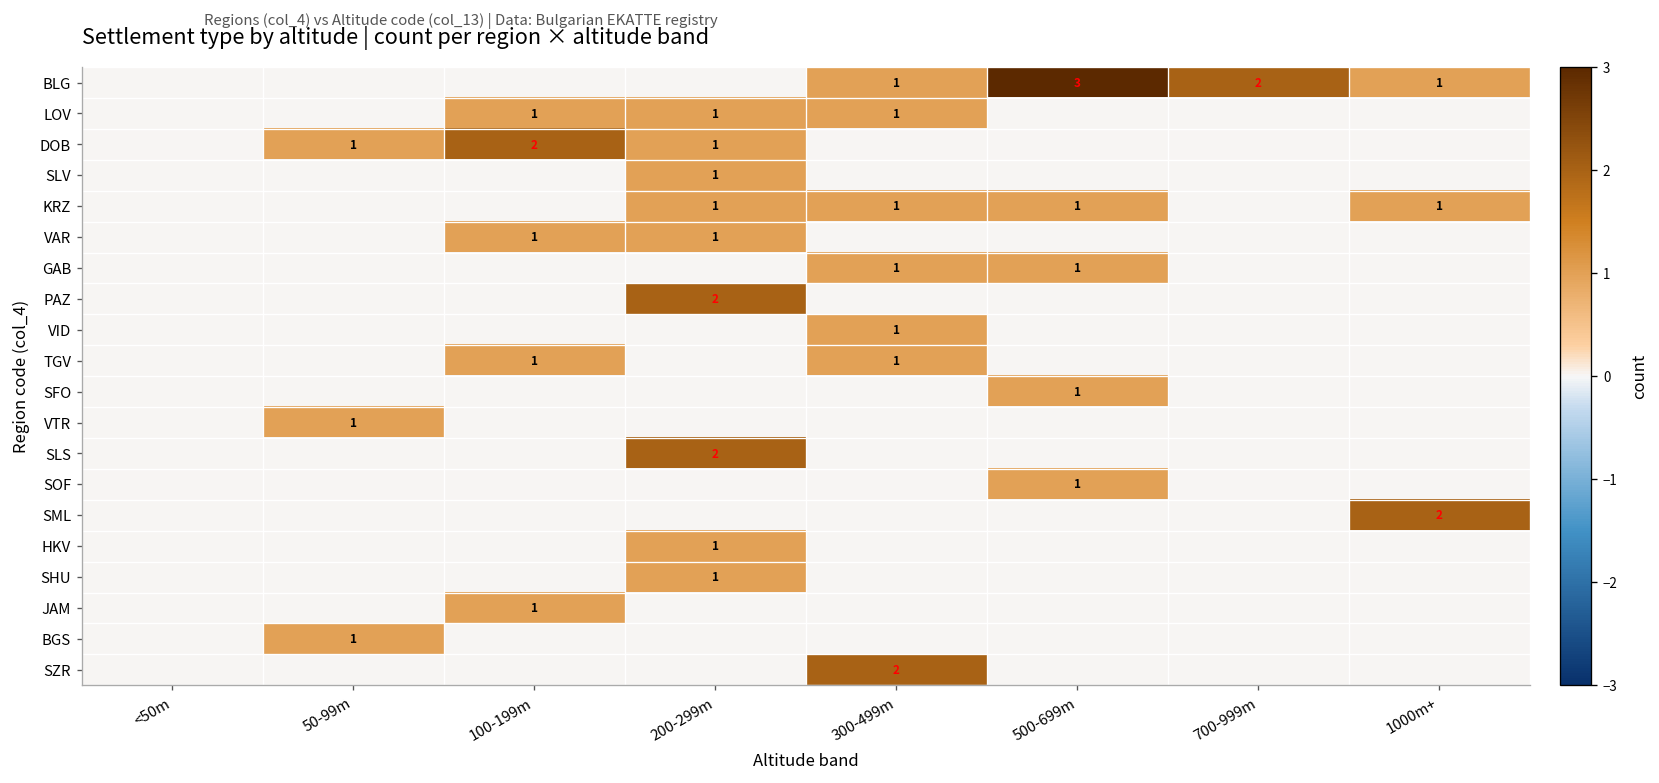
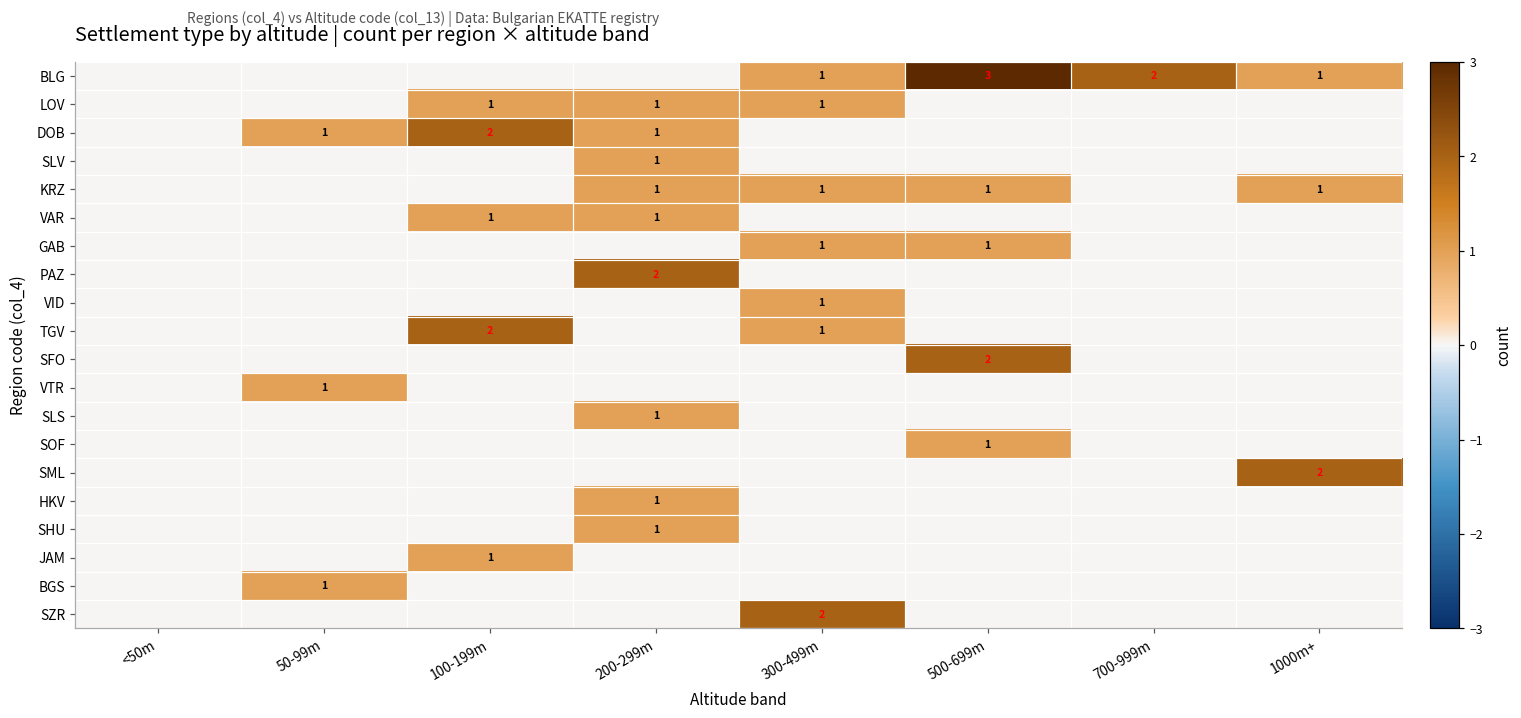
  {
    "BLG": {
      "300-499m": 1,
      "500-699m": 3,
      "700-999m": 2,
      "1000m+": 1
    },
    "LOV": {
      "100-199m": 1,
      "200-299m": 1,
      "300-499m": 1
    },
    "DOB": {
      "50-99m": 1,
      "100-199m": 2,
      "200-299m": 1
    },
    "SLV": {
      "200-299m": 1
    },
    "KRZ": {
      "200-299m": 1,
      "300-499m": 1,
      "500-699m": 1,
      "1000m+": 1
    },
    "VAR": {
      "100-199m": 1,
      "200-299m": 1
    },
    "GAB": {
      "300-499m": 1,
      "500-699m": 1
    },
    "PAZ": {
      "200-299m": 2
    },
    "VID": {
      "300-499m": 1
    },
    "TGV": {
-     "100-199m": 1,
+     "100-199m": 2,
      "300-499m": 1
    },
    "SFO": {
-     "500-699m": 1
+     "500-699m": 2
    },
    "VTR": {
      "50-99m": 1
    },
    "SLS": {
-     "200-299m": 2
+     "200-299m": 1
    },
    "SOF": {
      "500-699m": 1
    },
    "SML": {
      "1000m+": 2
    },
    "HKV": {
      "200-299m": 1
    },
    "SHU": {
      "200-299m": 1
    },
    "JAM": {
      "100-199m": 1
    },
    "BGS": {
      "50-99m": 1
    },
    "SZR": {
      "300-499m": 2
    }
  }
